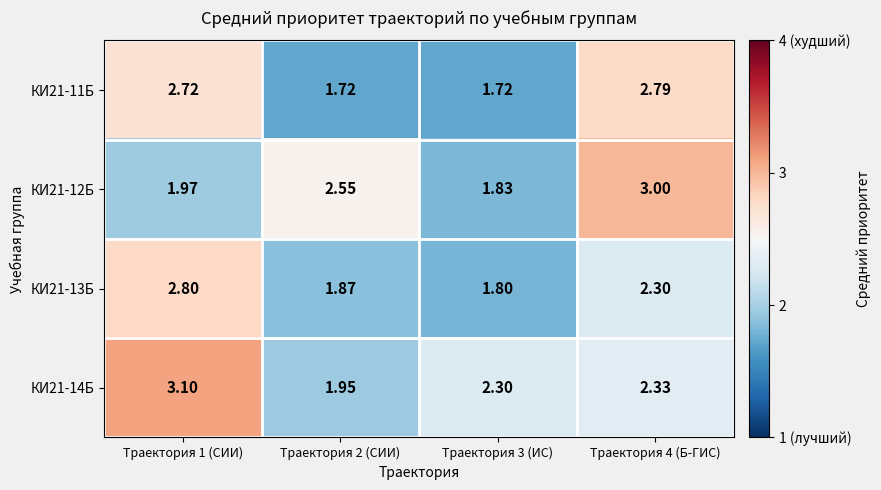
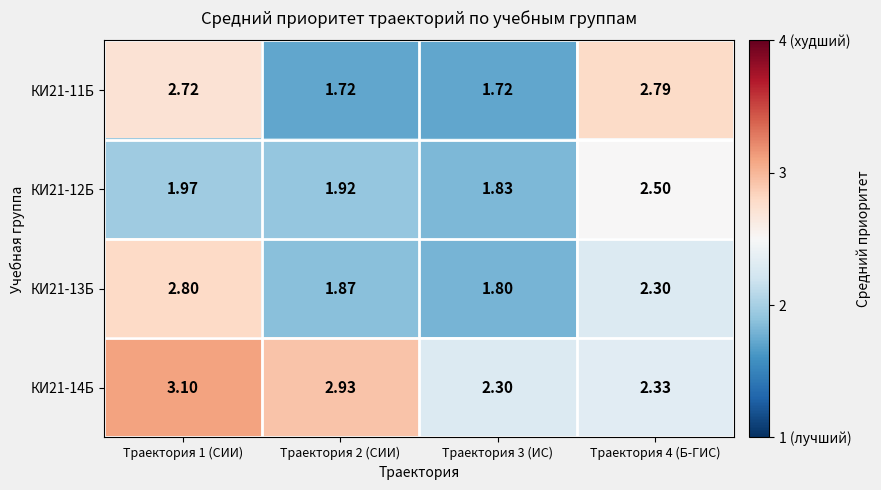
  {
    "КИ21-11Б": {
      "Траектория 1 (СИИ)": 2.72,
      "Траектория 2 (СИИ)": 1.72,
      "Траектория 3 (ИС)": 1.72,
      "Траектория 4 (Б-ГИС)": 2.79
    },
    "КИ21-12Б": {
      "Траектория 1 (СИИ)": 1.97,
-     "Траектория 2 (СИИ)": 2.55,
+     "Траектория 2 (СИИ)": 1.92,
      "Траектория 3 (ИС)": 1.83,
-     "Траектория 4 (Б-ГИС)": 3.00
+     "Траектория 4 (Б-ГИС)": 2.50
    },
    "КИ21-13Б": {
      "Траектория 1 (СИИ)": 2.80,
      "Траектория 2 (СИИ)": 1.87,
      "Траектория 3 (ИС)": 1.80,
      "Траектория 4 (Б-ГИС)": 2.30
    },
    "КИ21-14Б": {
      "Траектория 1 (СИИ)": 3.10,
-     "Траектория 2 (СИИ)": 1.95,
+     "Траектория 2 (СИИ)": 2.93,
      "Траектория 3 (ИС)": 2.30,
      "Траектория 4 (Б-ГИС)": 2.33
    }
  }
